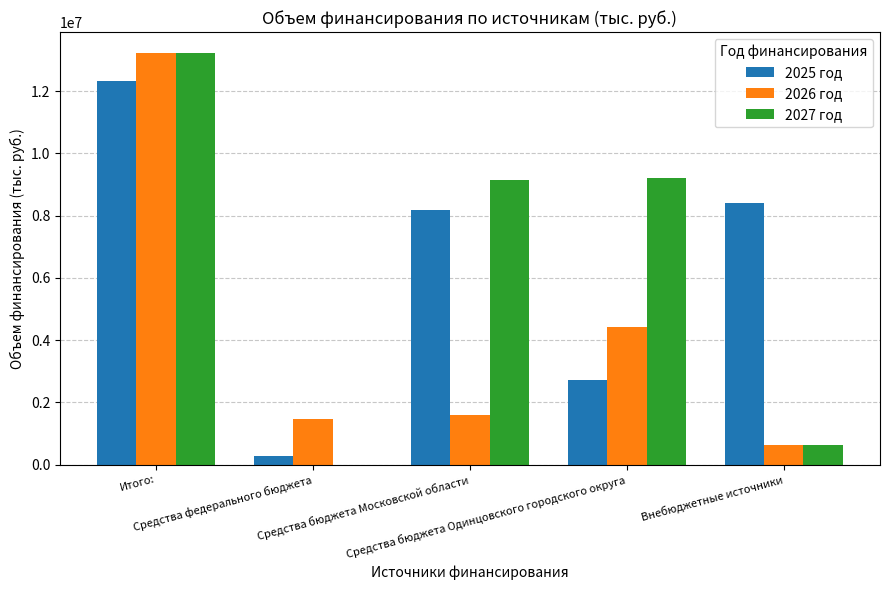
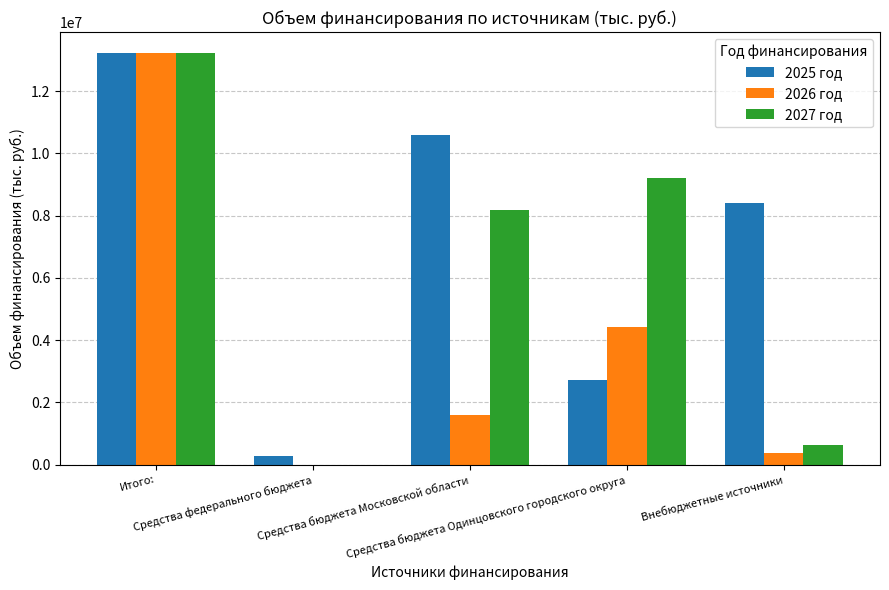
  {
    "2025 год": {
-     "Итого:": 12300000,
+     "Итого:": 13200000,
      "Средства федерального бюджета": 300000,
-     "Средства бюджета Московской области": 8200000,
+     "Средства бюджета Московской области": 10600000,
      "Средства бюджета Одинцовского городского округа": 2700000,
      "Внебюджетные источники": 8400000
    },
    "2026 год": {
      "Итого:": 13200000,
-     "Средства федерального бюджета": 1500000,
+     "Средства федерального бюджета": 0,
      "Средства бюджета Московской области": 1600000,
      "Средства бюджета Одинцовского городского округа": 4400000,
-     "Внебюджетные источники": 600000
+     "Внебюджетные источники": 400000
    },
    "2027 год": {
      "Итого:": 13200000,
      "Средства федерального бюджета": 0,
-     "Средства бюджета Московской области": 9100000,
+     "Средства бюджета Московской области": 8200000,
      "Средства бюджета Одинцовского городского округа": 9200000,
      "Внебюджетные источники": 600000
    }
  }
